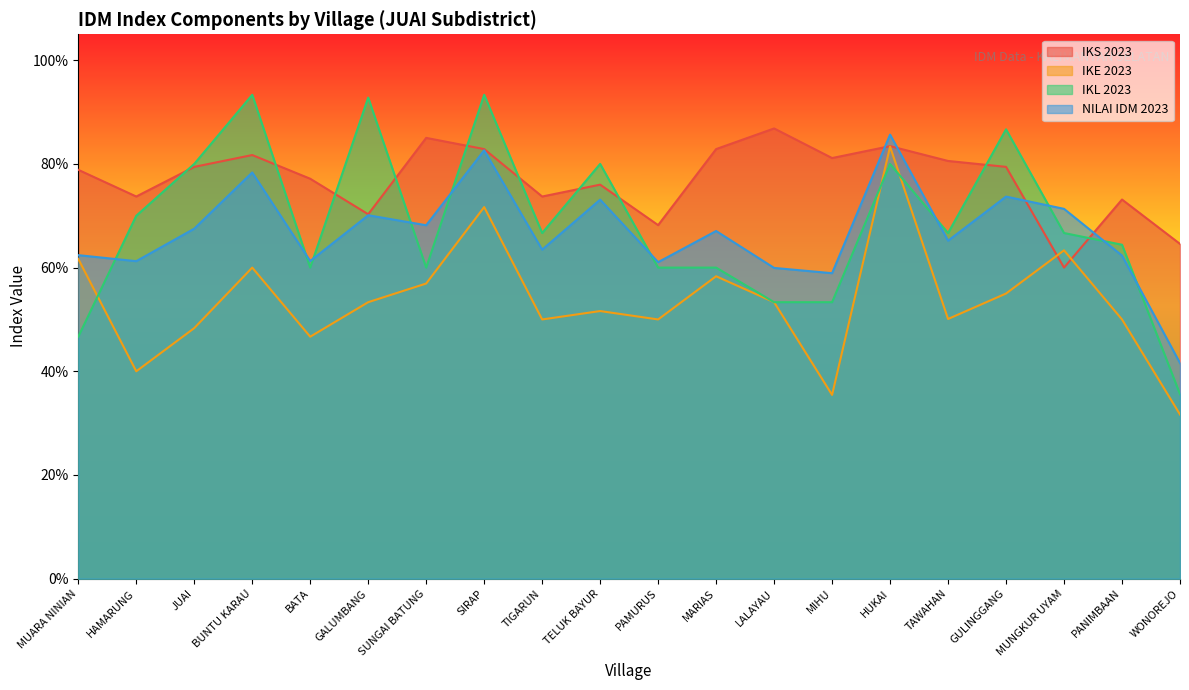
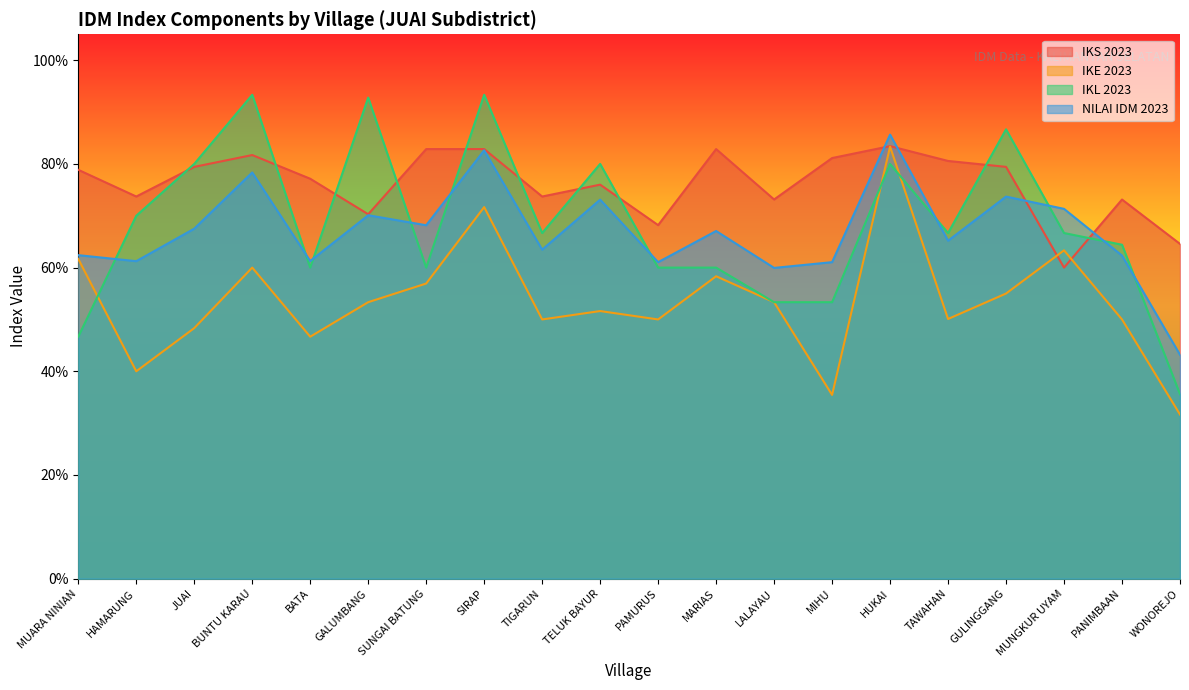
  {
    "IKS 2023": {
      "MUARA NINIAN": "79%",
      "HAMARUNG": "74%",
      "JUAI": "79%",
      "BUNTU KARAU": "82%",
      "BATA": "77%",
-     "SUNGAI BATUNG": "85%",
+     "SUNGAI BATUNG": "83%",
      "TIGARUN": "74%",
      "TELUK BAYUR": "76%",
      "PAMURUS": "68%",
      "MARIAS": "83%",
-     "LALAYAU": "87%",
+     "LALAYAU": "73%",
      "MIHU": "81%",
      "TAWAHAN": "81%",
      "GULINGGANG": "79%",
      "MUNGKUR UYAM": "60%",
      "PANIMBAAN": "73%",
      "WONOREJO": "65%"
    },
    "IKE 2023": {
      "MUARA NINIAN": "62%",
      "HAMARUNG": "40%",
      "JUAI": "48%",
      "BUNTU KARAU": "60%",
      "BATA": "47%",
      "GALUMBANG": "53%",
      "SUNGAI BATUNG": "57%",
      "SIRAP": "72%",
      "TIGARUN": "50%",
      "TELUK BAYUR": "52%",
      "PAMURUS": "50%",
      "MARIAS": "58%",
      "MIHU": "35%",
      "TAWAHAN": "50%",
      "GULINGGANG": "55%",
      "MUNGKUR UYAM": "63%",
      "PANIMBAAN": "50%",
      "WONOREJO": "32%"
    },
    "IKL 2023": {
      "MUARA NINIAN": "47%",
      "HAMARUNG": "70%",
      "JUAI": "80%",
      "BUNTU KARAU": "93%",
      "BATA": "60%",
      "GALUMBANG": "93%",
      "SUNGAI BATUNG": "60%",
      "SIRAP": "93%",
      "TIGARUN": "67%",
      "TELUK BAYUR": "80%",
      "PAMURUS": "60%",
      "MARIAS": "60%",
      "MIHU": "53%",
      "HUKAI": "80%",
      "TAWAHAN": "67%",
      "GULINGGANG": "87%",
      "MUNGKUR UYAM": "67%",
      "PANIMBAAN": "64%",
      "WONOREJO": "36%"
    },
    "NILAI IDM 2023": {
      "MUARA NINIAN": "62%",
      "HAMARUNG": "61%",
      "JUAI": "68%",
      "BUNTU KARAU": "78%",
      "BATA": "61%",
      "SUNGAI BATUNG": "68%",
      "TIGARUN": "63%",
      "TELUK BAYUR": "73%",
      "PAMURUS": "61%",
      "MARIAS": "67%",
      "LALAYAU": "60%",
-     "MIHU": "59%",
+     "MIHU": "61%",
      "HUKAI": "86%",
      "TAWAHAN": "65%",
      "GULINGGANG": "74%",
      "MUNGKUR UYAM": "71%",
      "PANIMBAAN": "62%",
-     "WONOREJO": "42%"
+     "WONOREJO": "43%"
    }
  }
